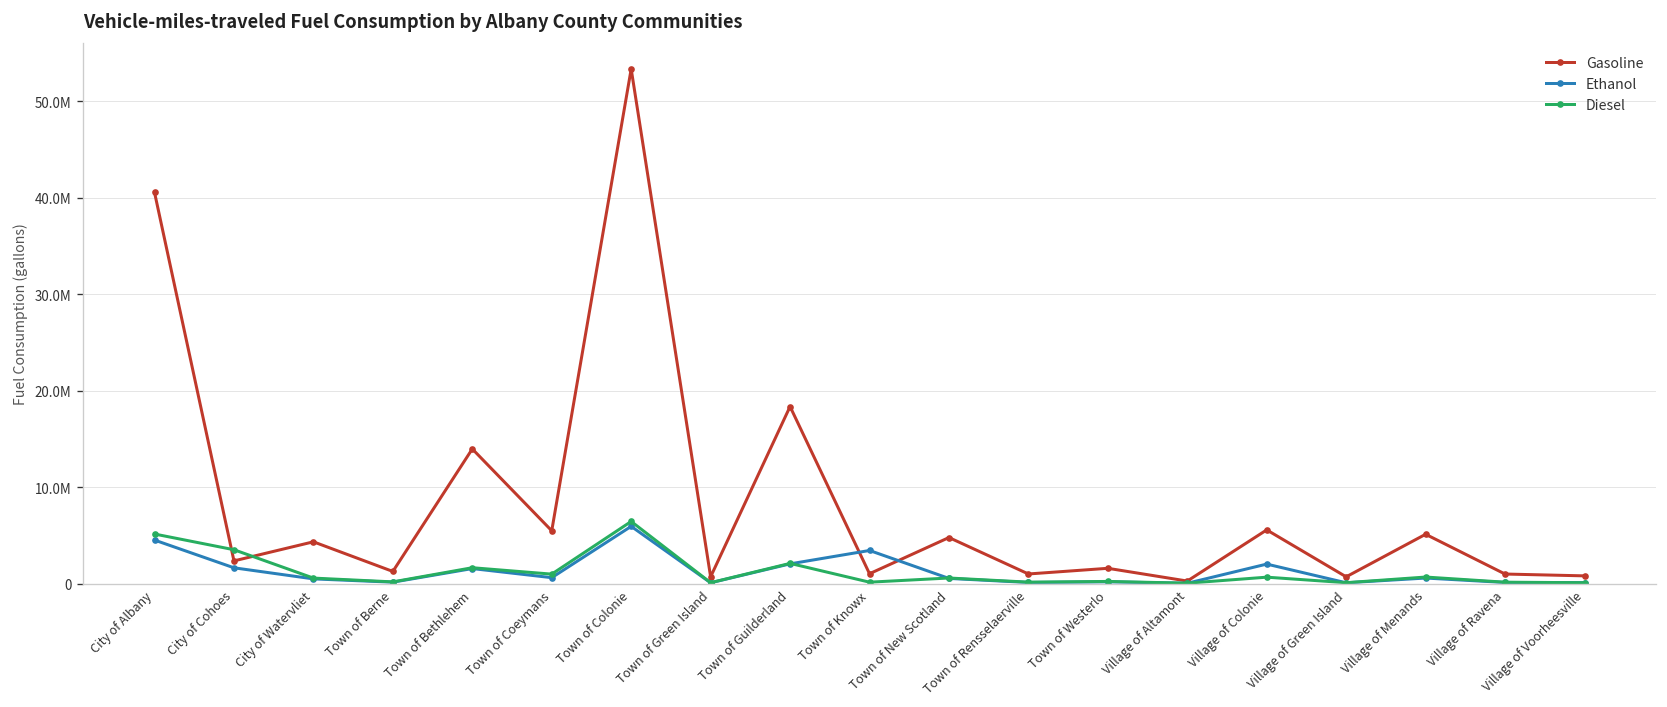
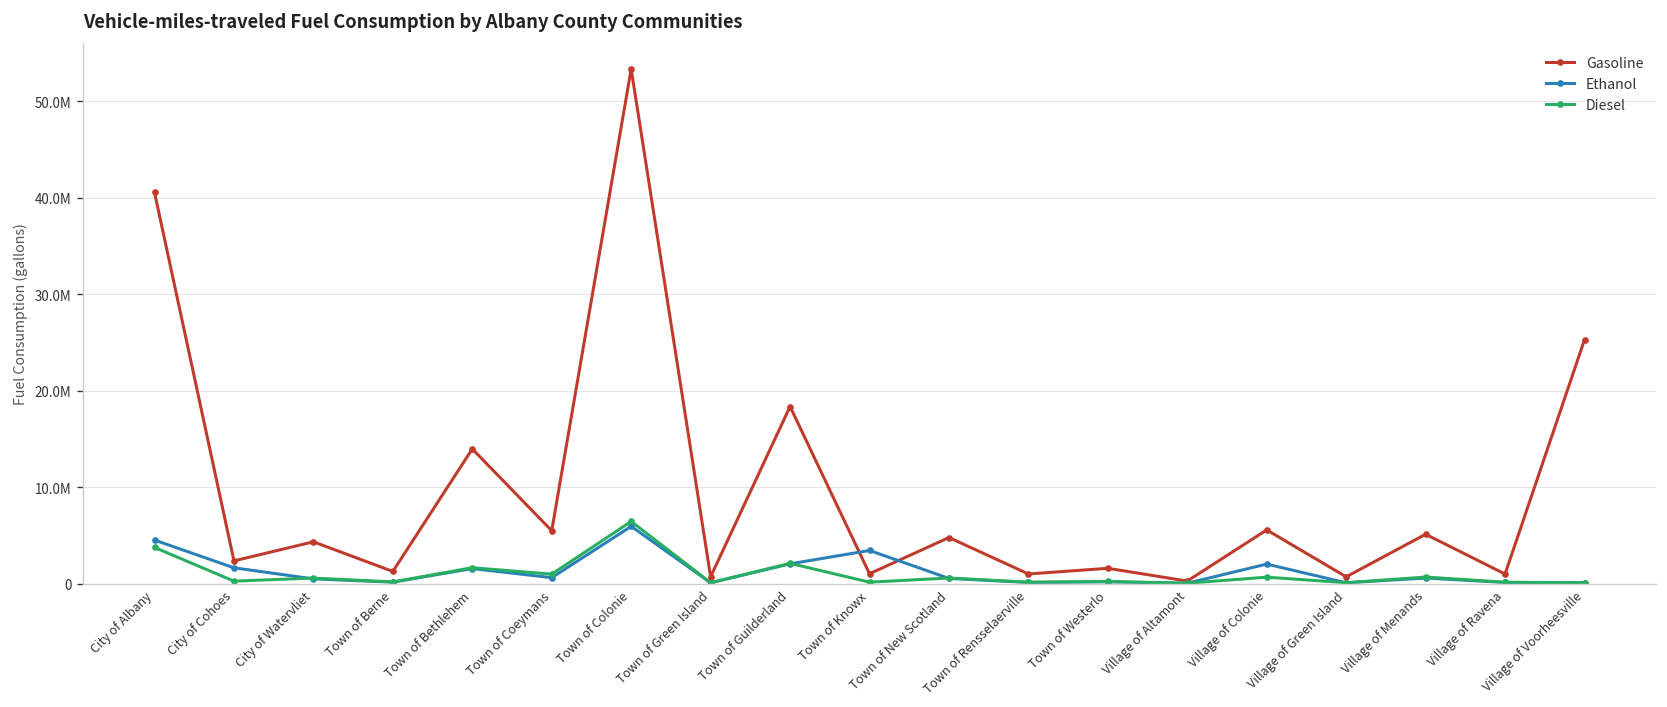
  {
    "Gasoline": {
      "City of Albany": 41000000,
      "City of Cohoes": 2000000,
      "City of Watervliet": 4000000,
      "Town of Berne": 1000000,
      "Town of Bethlehem": 14000000,
      "Town of Coeymans": 5000000,
      "Town of Colonie": 53000000,
      "Town of Green Island": 1000000,
      "Town of Guilderland": 18000000,
      "Town of Knowx": 1000000,
      "Town of New Scotland": 5000000,
      "Town of Rensselaerville": 1000000,
      "Town of Westerlo": 2000000,
      "Village of Colonie": 6000000,
      "Village of Green Island": 1000000,
      "Village of Menands": 5000000,
      "Village of Ravena": 1000000,
-     "Village of Voorheesville": 1000000
+     "Village of Voorheesville": 25000000
    },
    "Ethanol": {
      "City of Albany": 5000000,
      "City of Cohoes": 2000000,
      "Town of Coeymans": 1000000,
      "Town of Colonie": 6000000,
      "Town of Knowx": 3000000,
      "Village of Colonie": 2000000
    },
    "Diesel": {
-     "City of Albany": 5000000,
-     "City of Cohoes": 4000000,
+     "City of Albany": 4000000,
+     "City of Cohoes": 0,
      "Town of Coeymans": 1000000,
      "Town of Colonie": 6000000,
      "Town of Knowx": 0,
      "Village of Colonie": 1000000
    }
  }
